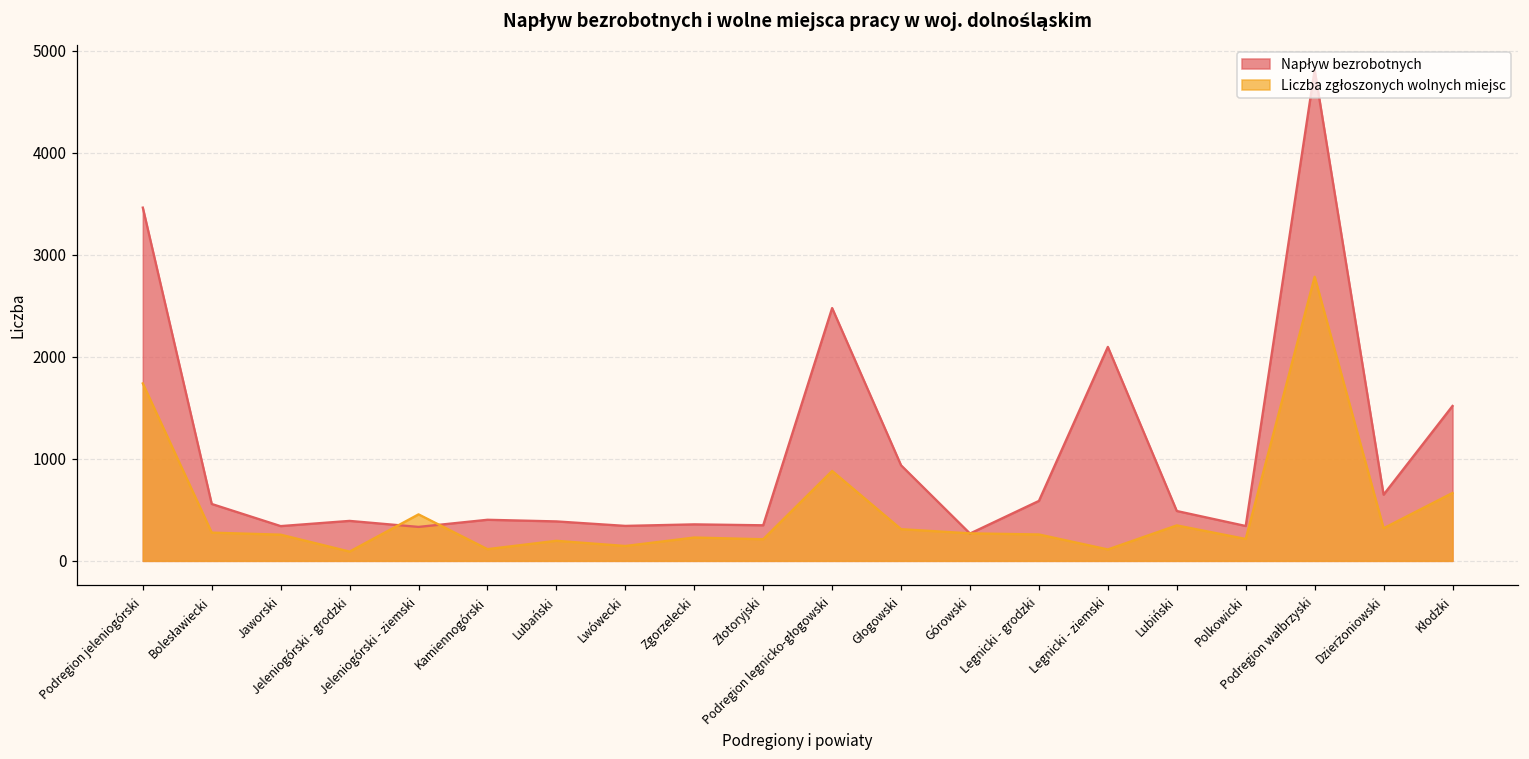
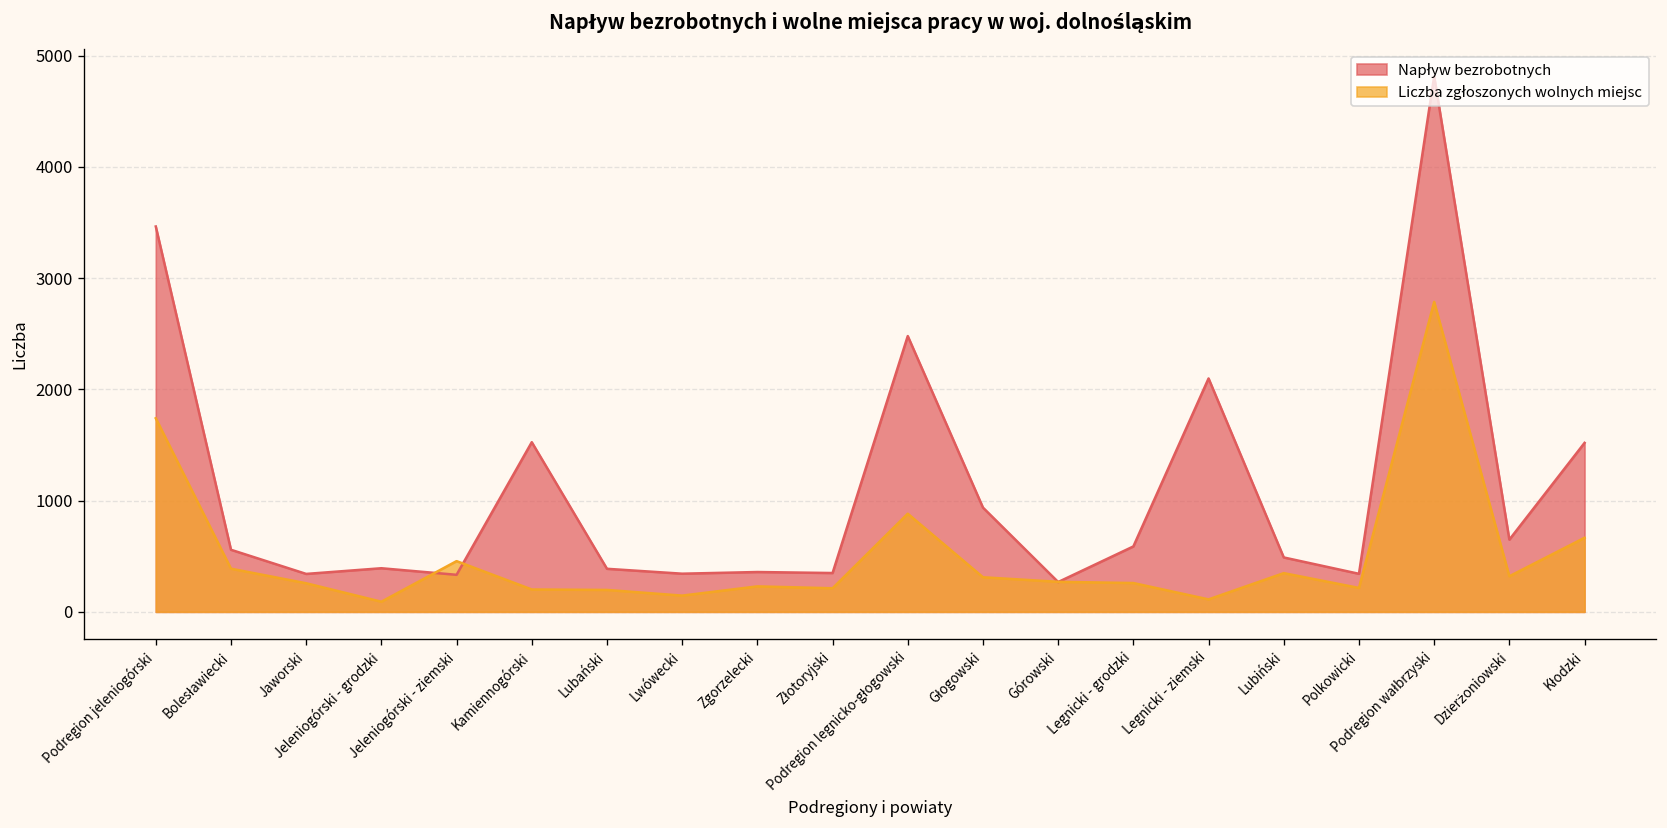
  {
    "Napływ bezrobotnych": {
      "Podregion jeleniogórski": 3500,
      "Bolesławiecki": 600,
      "Jaworski": 300,
      "Jeleniogórski - grodzki": 400,
      "Jeleniogórski - ziemski": 300,
-     "Kamiennogórski": 400,
+     "Kamiennogórski": 1500,
      "Lubański": 400,
      "Lwówecki": 300,
      "Zgorzelecki": 400,
      "Złotoryjski": 300,
      "Podregion legnicko-głogowski": 2500,
      "Głogowski": 900,
      "Legnicki - grodzki": 600,
      "Legnicki - ziemski": 2100,
      "Lubiński": 500,
      "Polkowicki": 300,
      "Dzierżoniowski": 600,
      "Kłodzki": 1500
    },
    "Liczba zgłoszonych wolnych miejsc": {
      "Podregion jeleniogórski": 1700,
-     "Bolesławiecki": 300,
+     "Bolesławiecki": 400,
      "Jaworski": 300,
      "Jeleniogórski - grodzki": 100,
      "Jeleniogórski - ziemski": 500,
-     "Kamiennogórski": 100,
+     "Kamiennogórski": 200,
      "Lubański": 200,
      "Lwówecki": 100,
      "Zgorzelecki": 200,
      "Złotoryjski": 200,
      "Podregion legnicko-głogowski": 900,
      "Głogowski": 300,
      "Legnicki - grodzki": 300,
      "Legnicki - ziemski": 100,
      "Lubiński": 300,
      "Polkowicki": 200,
      "Podregion wałbrzyski": 2800,
      "Dzierżoniowski": 300,
      "Kłodzki": 700
    }
  }
